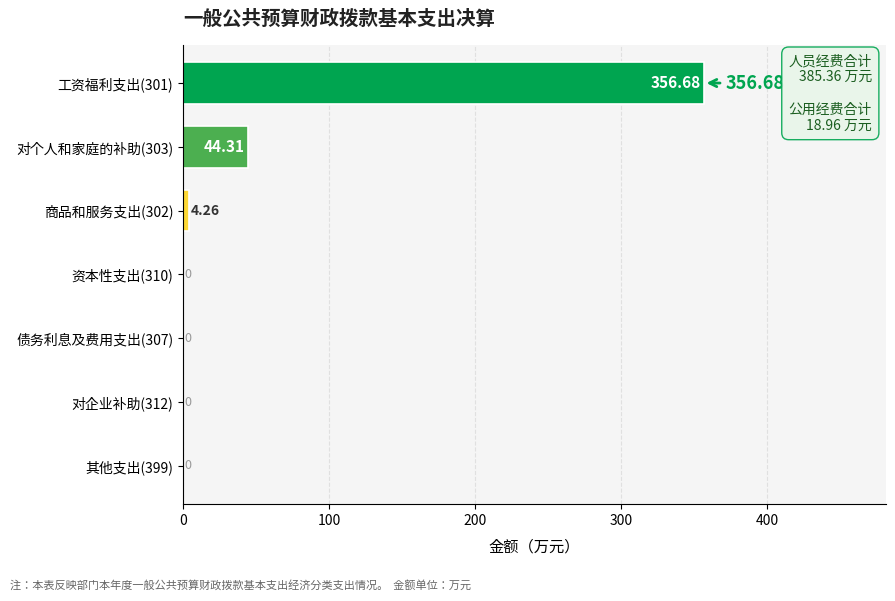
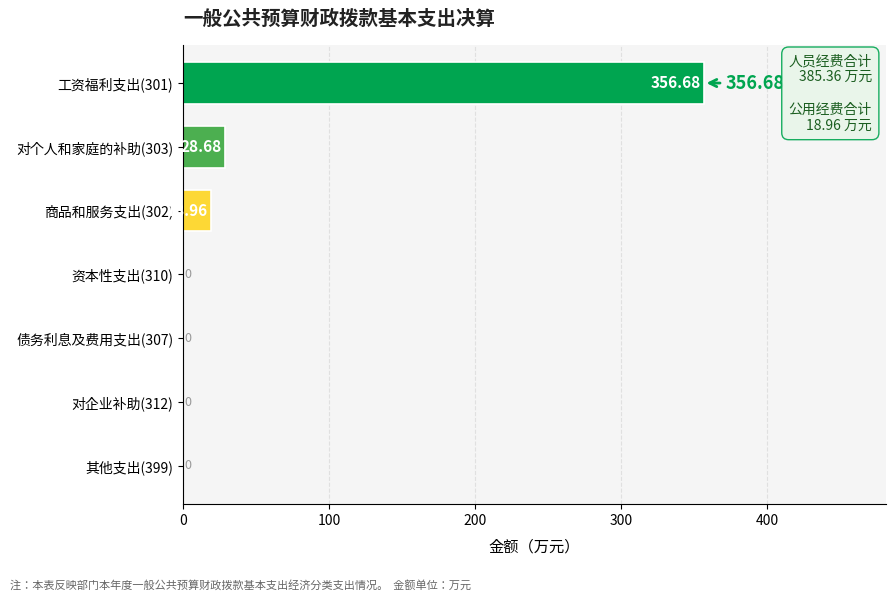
  {
    "工资福利支出(301)": 356.68,
-   "对个人和家庭的补助(303)": 44.31,
-   "商品和服务支出(302)": 4.26,
+   "对个人和家庭的补助(303)": 28.68,
+   "商品和服务支出(302)": 18.96,
    "资本性支出(310)": 0,
    "债务利息及费用支出(307)": 0,
    "对企业补助(312)": 0,
    "其他支出(399)": 0
  }
